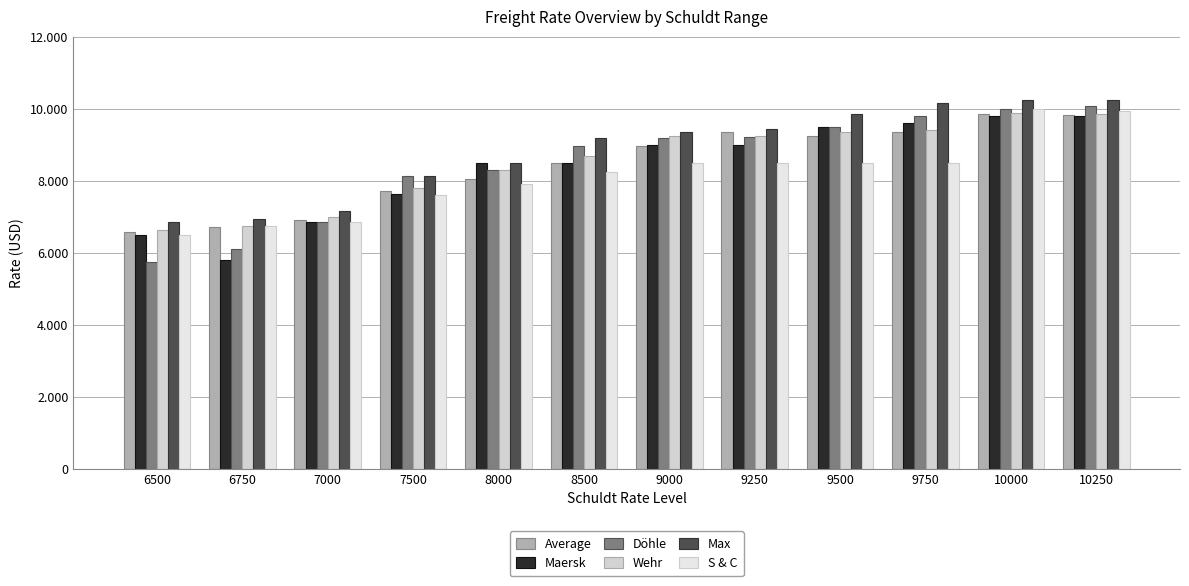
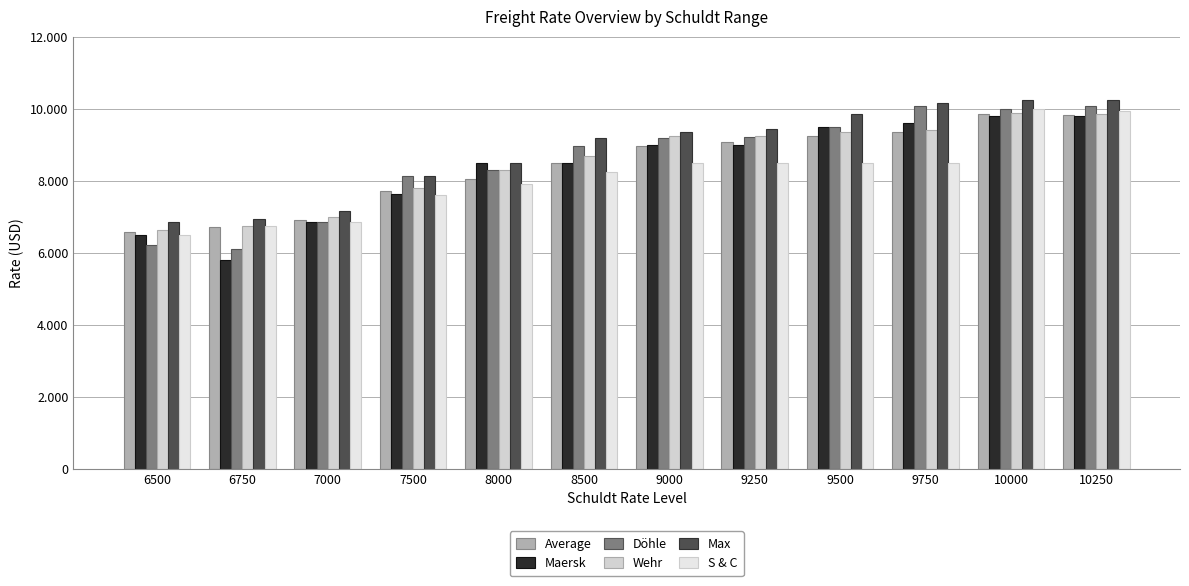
  {
    "Average": {
      "6500": 6.6,
      "6750": 6.7,
      "7000": 6.9,
      "7500": 7.7,
      "8000": 8.0,
      "8500": 8.5,
      "9000": 9.0,
-     "9250": 9.4,
+     "9250": 9.1,
      "9500": 9.2,
      "9750": 9.3,
      "10000": 9.9,
      "10250": 9.8
    },
    "Maersk": {
      "6500": 6.5,
      "6750": 5.8,
      "7000": 6.9,
      "7500": 7.6,
      "8000": 8.5,
      "8500": 8.5,
      "9000": 9.0,
      "9250": 9.0,
      "9500": 9.5,
      "9750": 9.6,
      "10000": 9.8,
      "10250": 9.8
    },
    "Döhle": {
-     "6500": 5.7,
+     "6500": 6.2,
      "6750": 6.1,
      "7000": 6.9,
      "7500": 8.1,
      "8000": 8.3,
      "8500": 9.0,
      "9000": 9.2,
      "9250": 9.2,
      "9500": 9.5,
-     "9750": 9.8,
+     "9750": 10.1,
      "10000": 10.0,
      "10250": 10.1
    },
    "Max": {
      "6500": 6.9,
      "6750": 7.0,
      "7000": 7.2,
      "7500": 8.1,
      "8000": 8.5,
      "8500": 9.2,
      "9000": 9.4,
      "9250": 9.5,
      "9500": 9.9,
      "9750": 10.2,
      "10000": 10.3,
      "10250": 10.3
    }
  }
